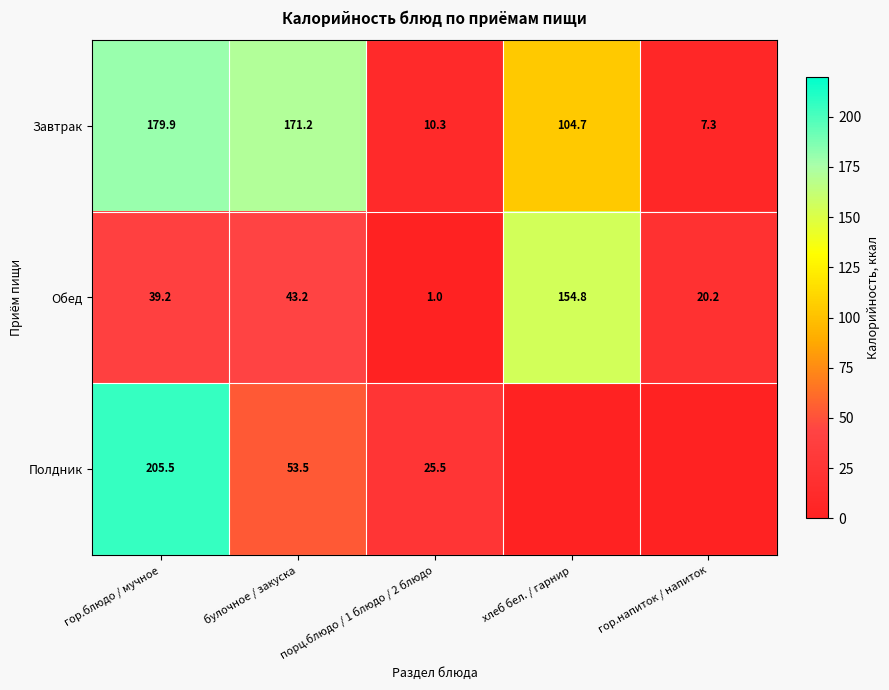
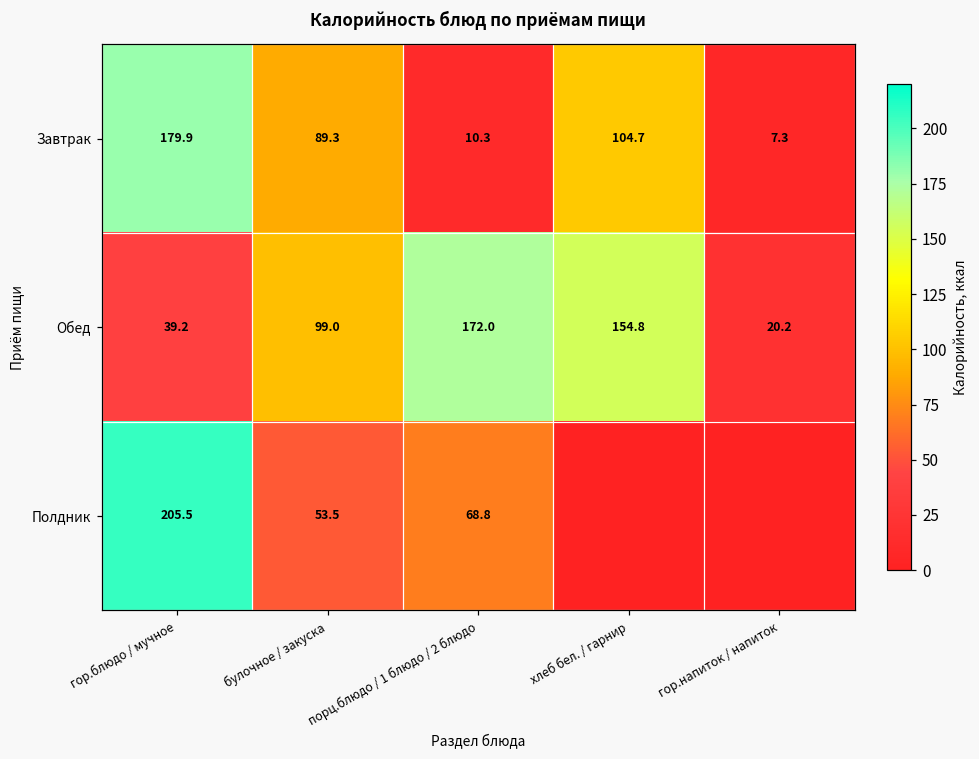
  {
    "Завтрак": {
      "гор.блюдо / мучное": 179.9,
-     "булочное / закуска": 171.2,
+     "булочное / закуска": 89.3,
      "порц.блюдо / 1 блюдо / 2 блюдо": 10.3,
      "хлеб бел. / гарнир": 104.7,
      "гор.напиток / напиток": 7.3
    },
    "Обед": {
      "гор.блюдо / мучное": 39.2,
-     "булочное / закуска": 43.2,
-     "порц.блюдо / 1 блюдо / 2 блюдо": 1.0,
+     "булочное / закуска": 99.0,
+     "порц.блюдо / 1 блюдо / 2 блюдо": 172.0,
      "хлеб бел. / гарнир": 154.8,
      "гор.напиток / напиток": 20.2
    },
    "Полдник": {
      "гор.блюдо / мучное": 205.5,
      "булочное / закуска": 53.5,
-     "порц.блюдо / 1 блюдо / 2 блюдо": 25.5
+     "порц.блюдо / 1 блюдо / 2 блюдо": 68.8
    }
  }
